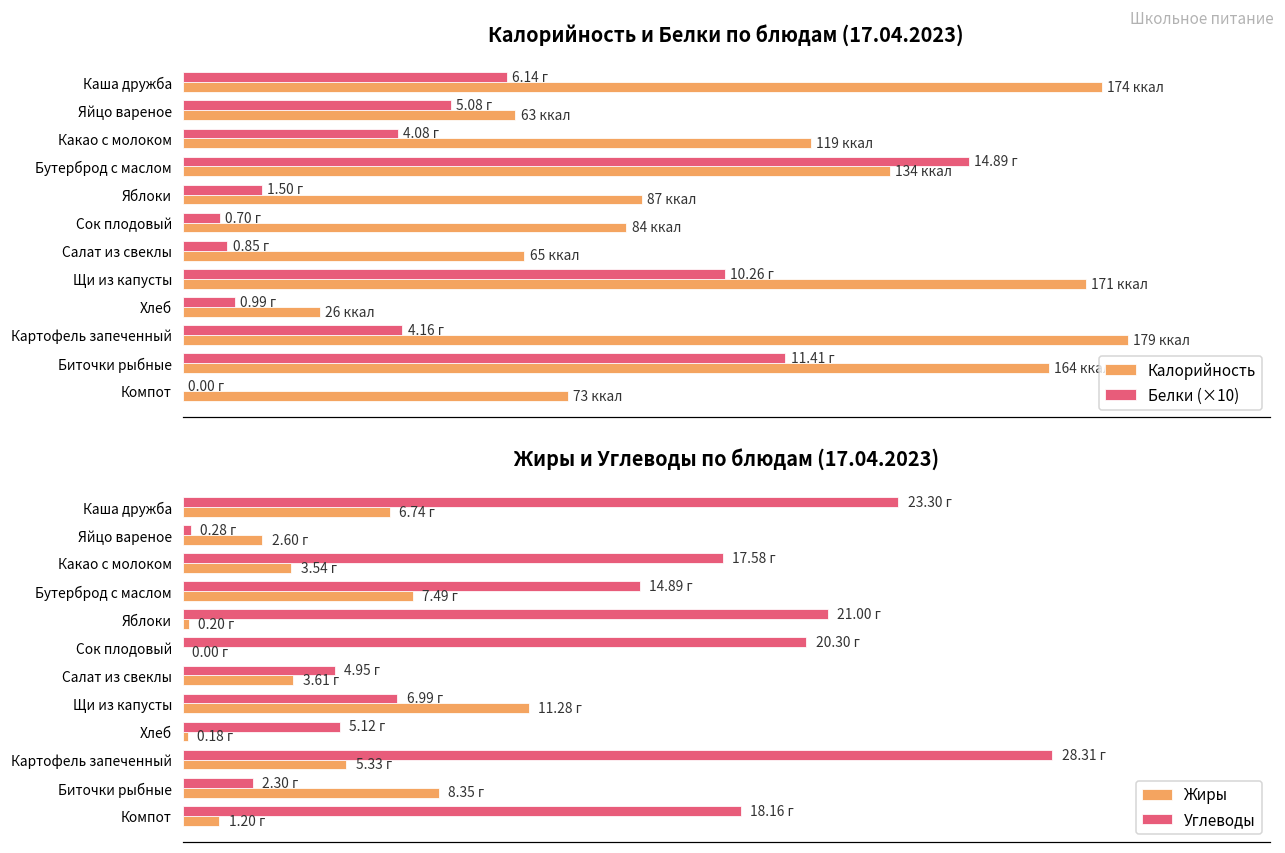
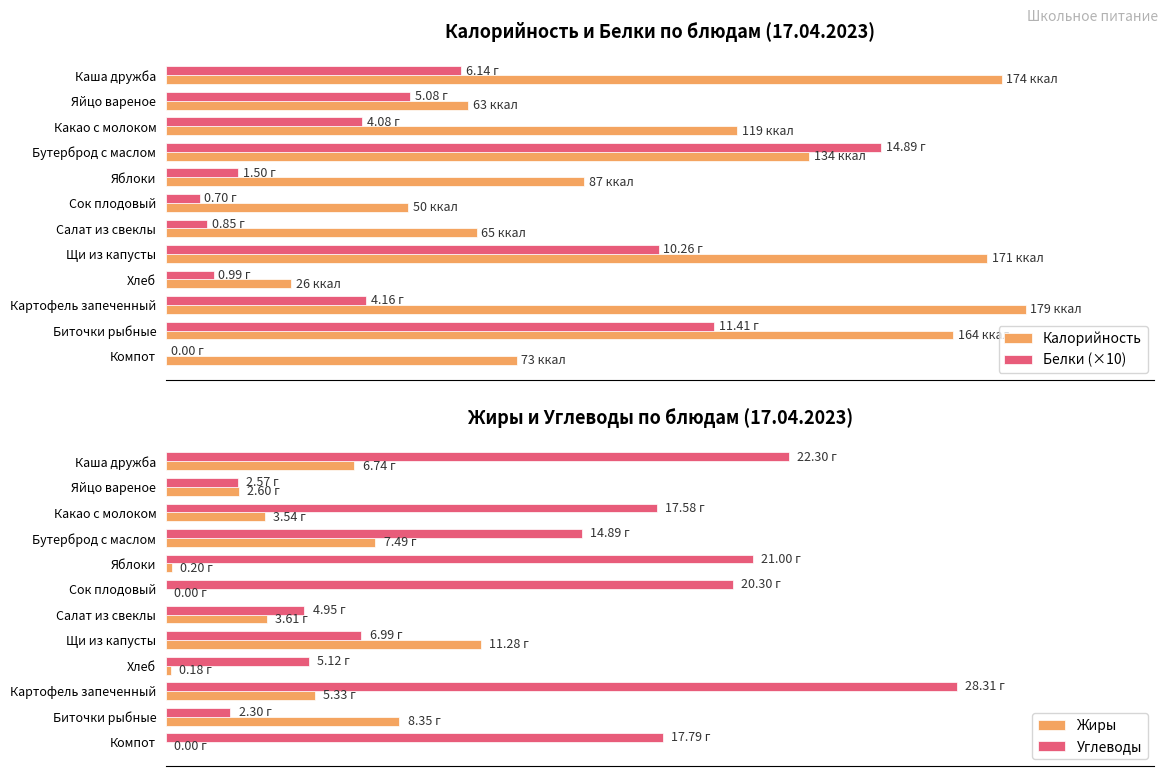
  {
    "Калорийность и Белки по блюдам (17.04.2023)": {
      "Калорийность": {
        "Каша дружба": 174,
        "Яйцо вареное": 63,
        "Какао с молоком": 119,
        "Бутерброд с маслом": 134,
        "Яблоки": 87,
-       "Сок плодовый": 84,
+       "Сок плодовый": 50,
        "Салат из свеклы": 65,
        "Щи из капусты": 171,
        "Хлеб": 26,
        "Картофель запеченный": 179,
        "Компот": 73
      },
      "Белки (×10)": {
        "Компот": 0.00
      }
    },
    "Жиры и Углеводы по блюдам (17.04.2023)": {
      "Жиры": {
        "Каша дружба": 6.74,
        "Какао с молоком": 3.54,
        "Бутерброд с маслом": 7.49,
        "Яблоки": 0.20,
        "Сок плодовый": 0.00,
        "Салат из свеклы": 3.61,
        "Щи из капусты": 11.28,
        "Хлеб": 0.18,
        "Картофель запеченный": 5.33,
        "Биточки рыбные": 8.35,
-       "Компот": 1.20
+       "Компот": 0.00
      },
      "Углеводы": {
-       "Каша дружба": 23.30,
-       "Яйцо вареное": 0.28,
+       "Каша дружба": 22.30,
+       "Яйцо вареное": 2.57,
        "Какао с молоком": 17.58,
        "Бутерброд с маслом": 14.89,
        "Яблоки": 21.00,
        "Сок плодовый": 20.30,
        "Салат из свеклы": 4.95,
        "Щи из капусты": 6.99,
        "Хлеб": 5.12,
        "Картофель запеченный": 28.31,
        "Биточки рыбные": 2.30,
-       "Компот": 18.16
+       "Компот": 17.79
      }
    }
  }
